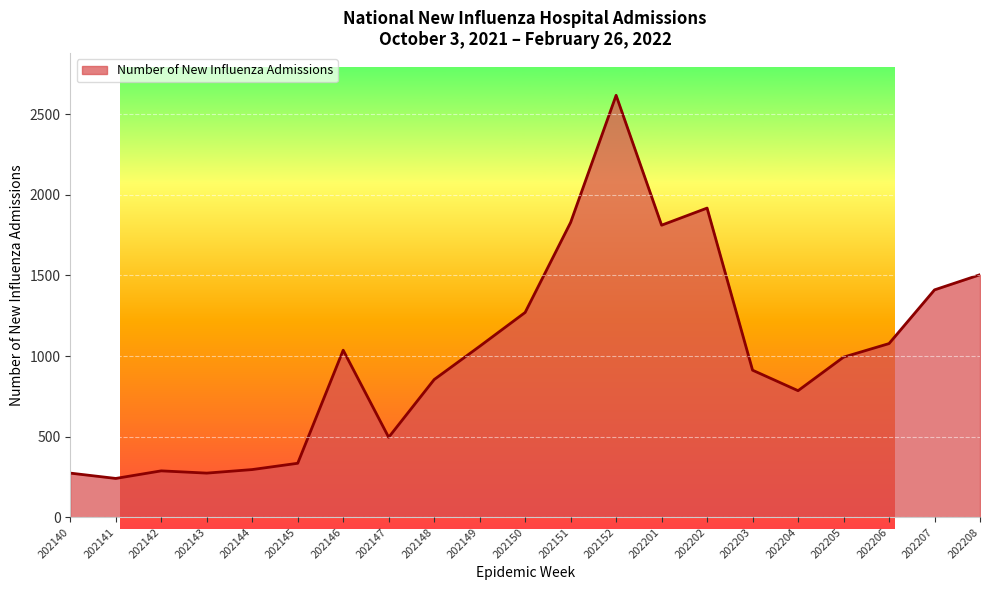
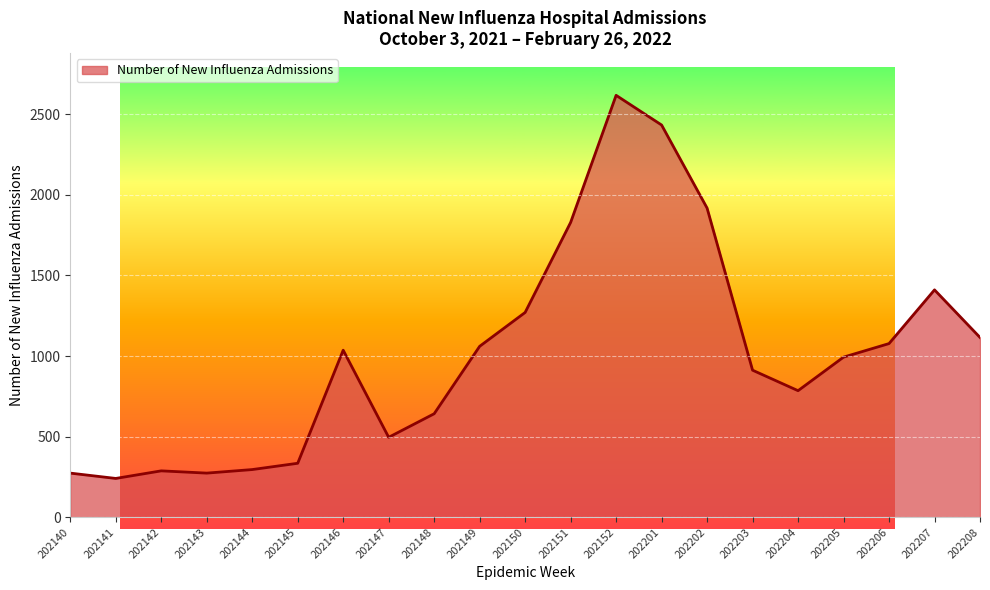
  {
    "202140": 270,
    "202141": 240,
    "202142": 290,
    "202143": 270,
    "202144": 300,
    "202145": 340,
    "202146": 1040,
    "202147": 500,
-   "202148": 850,
+   "202148": 640,
    "202149": 1060,
    "202150": 1270,
    "202151": 1830,
    "202152": 2620,
-   "202201": 1810,
+   "202201": 2430,
    "202202": 1920,
    "202203": 910,
    "202204": 790,
    "202205": 990,
    "202206": 1080,
    "202207": 1410,
-   "202208": 1500
+   "202208": 1120
  }
